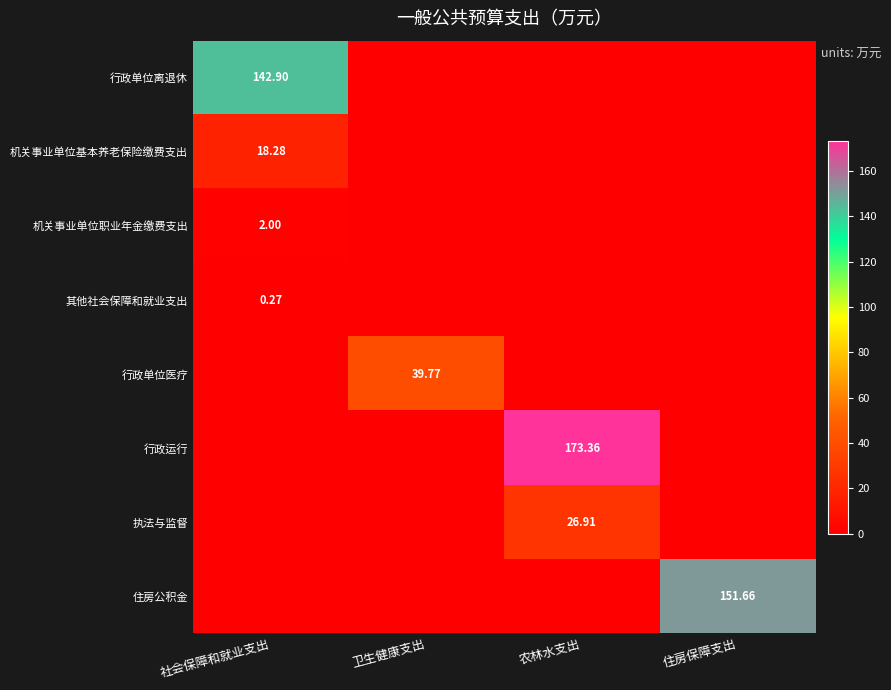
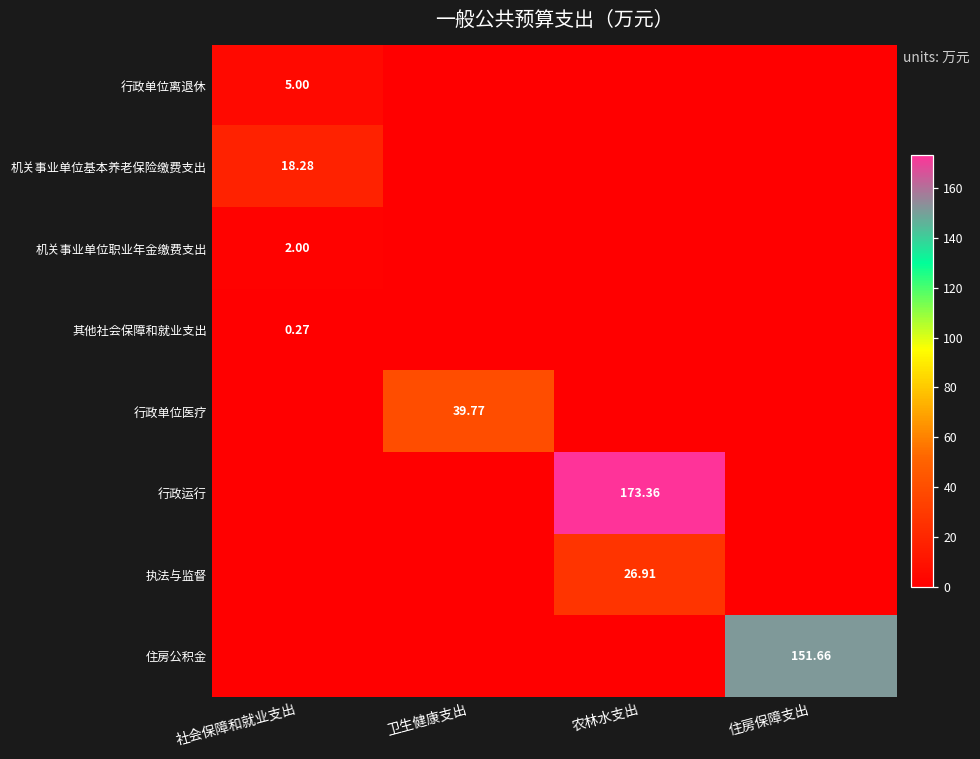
  {
    "行政单位离退休": {
-     "社会保障和就业支出": 142.90
+     "社会保障和就业支出": 5.00
    },
    "机关事业单位基本养老保险缴费支出": {
      "社会保障和就业支出": 18.28
    },
    "机关事业单位职业年金缴费支出": {
      "社会保障和就业支出": 2.00
    },
    "其他社会保障和就业支出": {
      "社会保障和就业支出": 0.27
    },
    "行政单位医疗": {
      "卫生健康支出": 39.77
    },
    "行政运行": {
      "农林水支出": 173.36
    },
    "执法与监督": {
      "农林水支出": 26.91
    },
    "住房公积金": {
      "住房保障支出": 151.66
    }
  }
